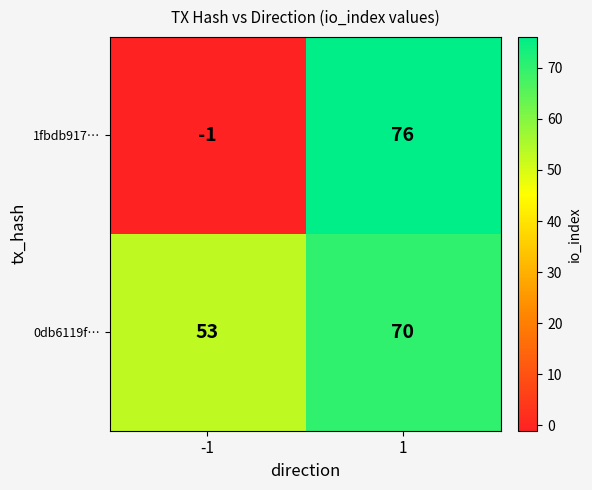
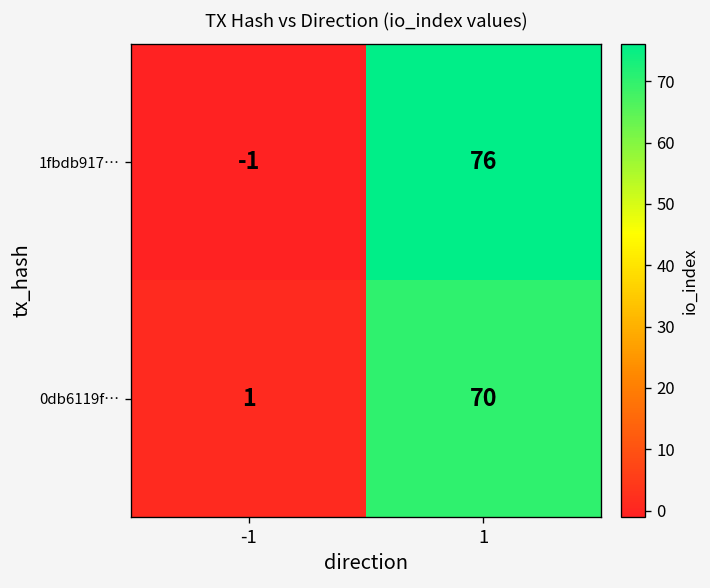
  {
    "1fbdb917…": {
      "-1": -1,
      "1": 76
    },
    "0db6119f…": {
-     "-1": 53,
+     "-1": 1,
      "1": 70
    }
  }
